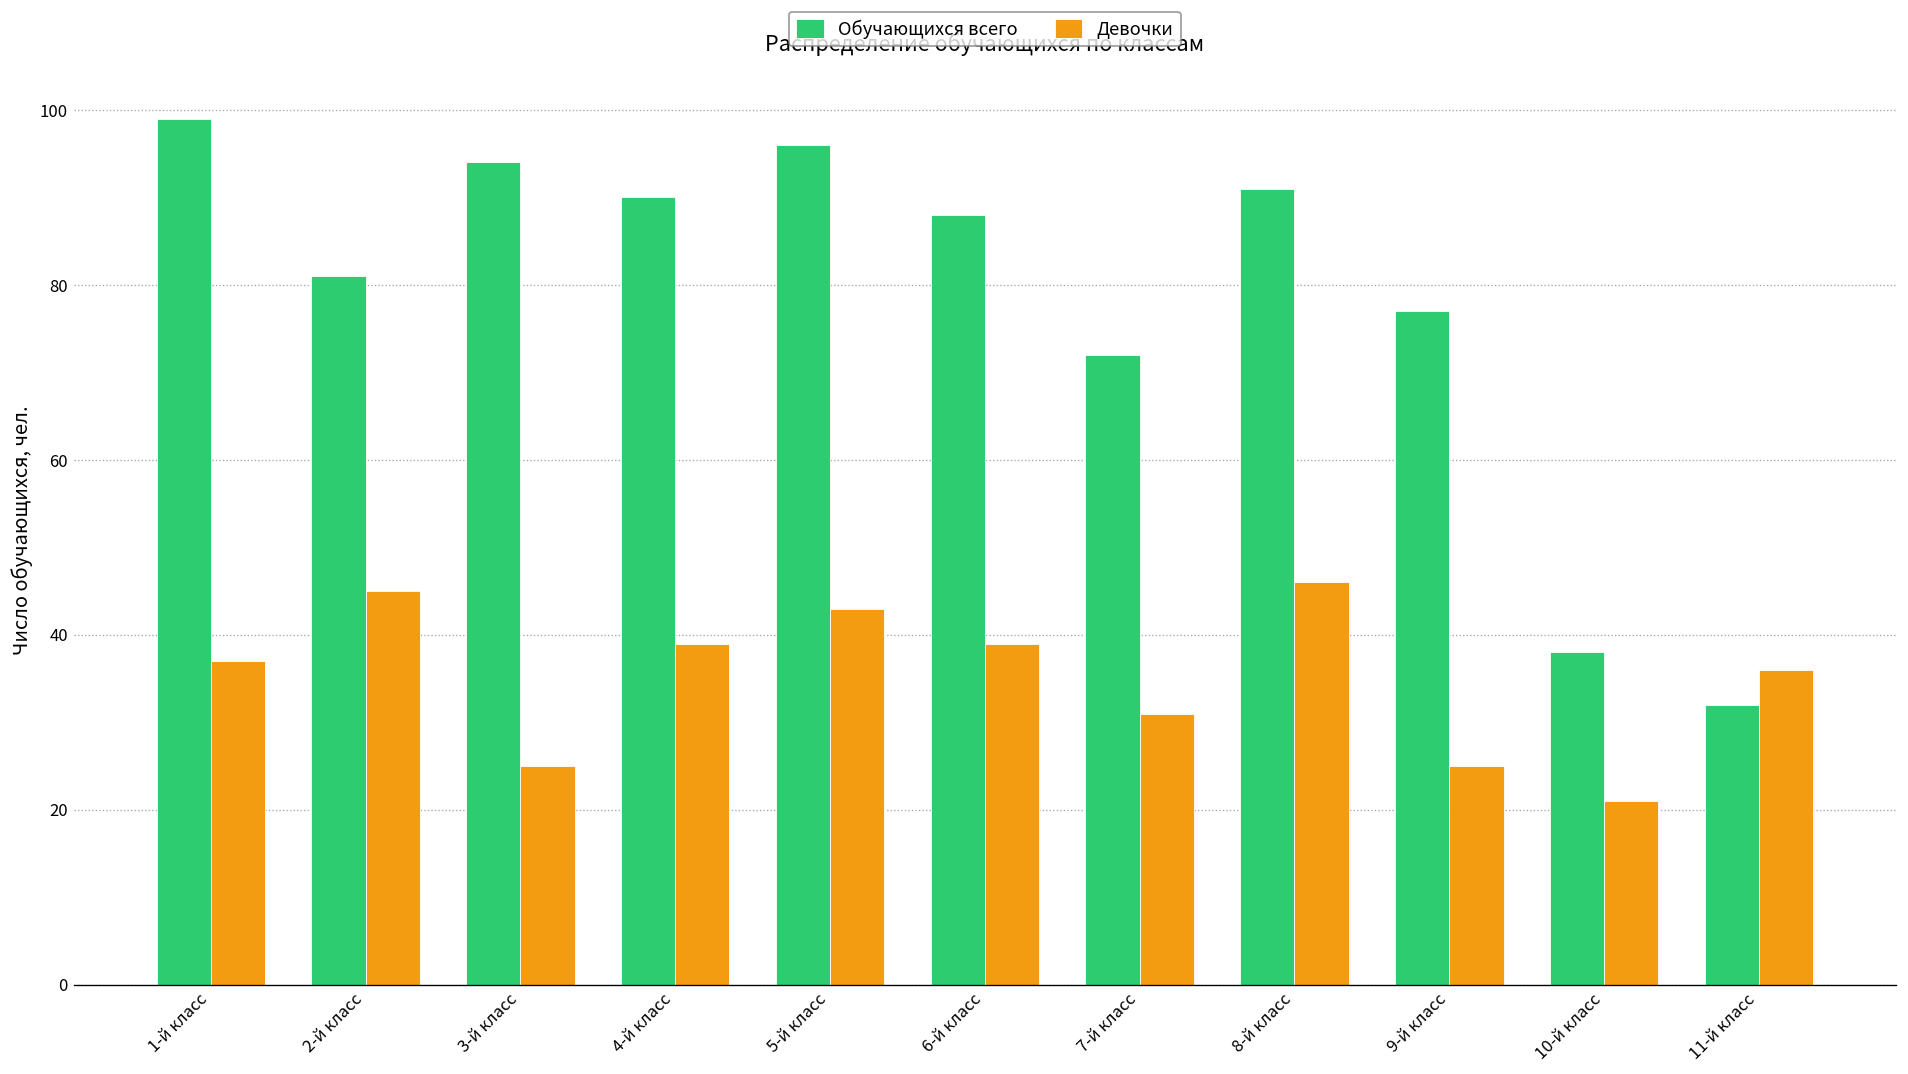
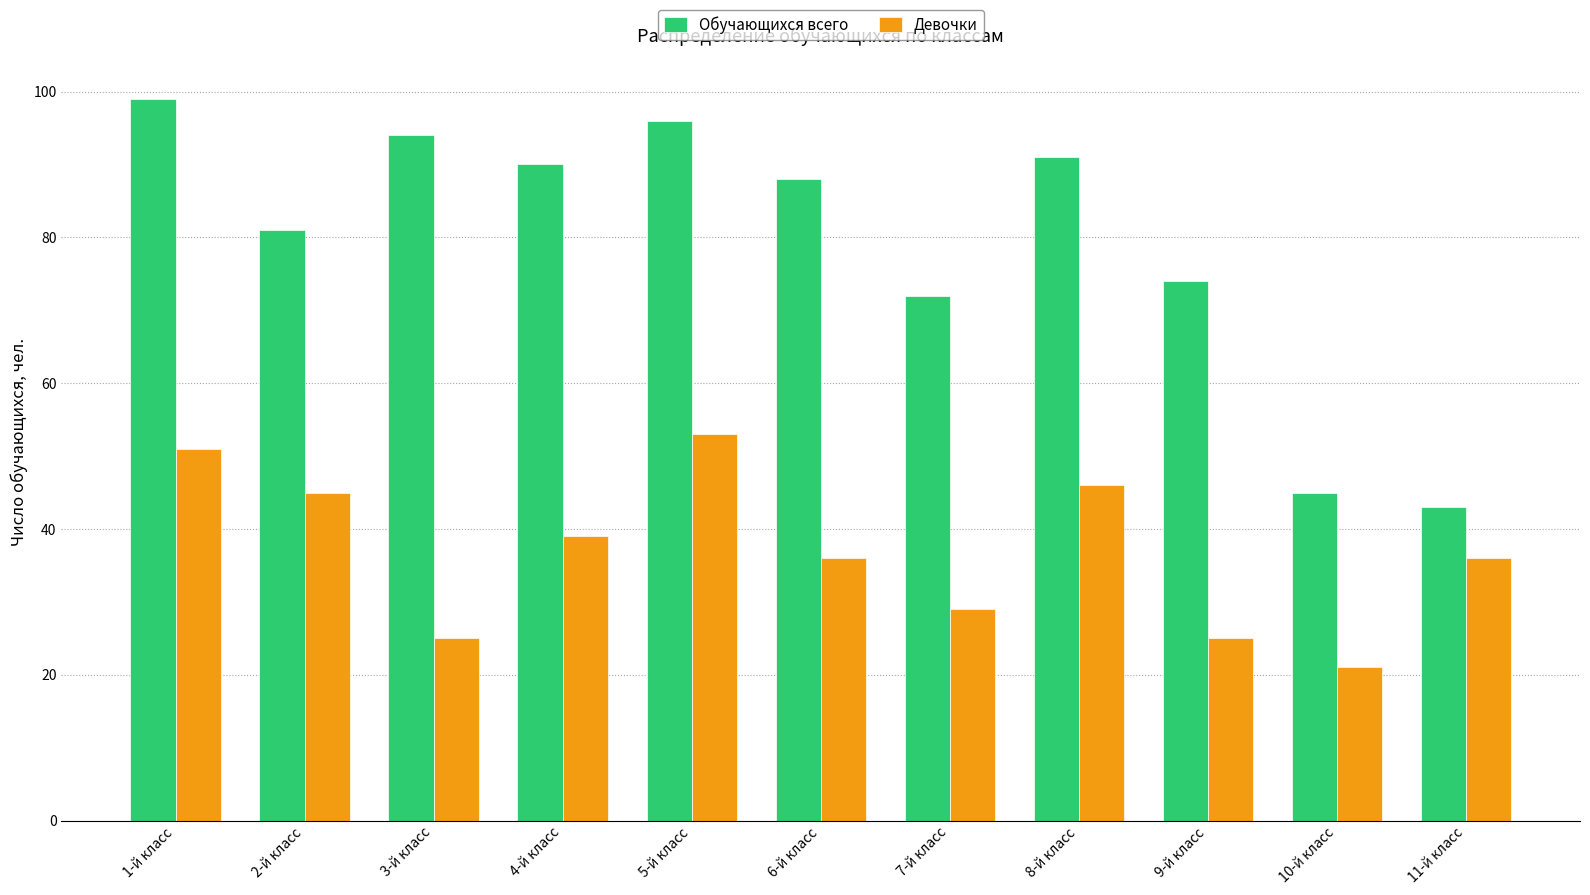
  {
    "Обучающихся всего": {
      "1-й класс": 99,
      "2-й класс": 81,
      "3-й класс": 94,
      "4-й класс": 90,
      "5-й класс": 96,
      "6-й класс": 88,
      "7-й класс": 72,
      "8-й класс": 91,
-     "9-й класс": 77,
-     "10-й класс": 38,
-     "11-й класс": 32
+     "9-й класс": 74,
+     "10-й класс": 45,
+     "11-й класс": 43
    },
    "Девочки": {
-     "1-й класс": 37,
+     "1-й класс": 51,
      "2-й класс": 45,
      "3-й класс": 25,
      "4-й класс": 39,
-     "5-й класс": 43,
-     "6-й класс": 39,
-     "7-й класс": 31,
+     "5-й класс": 53,
+     "6-й класс": 36,
+     "7-й класс": 29,
      "8-й класс": 46,
      "9-й класс": 25,
      "10-й класс": 21,
      "11-й класс": 36
    }
  }
